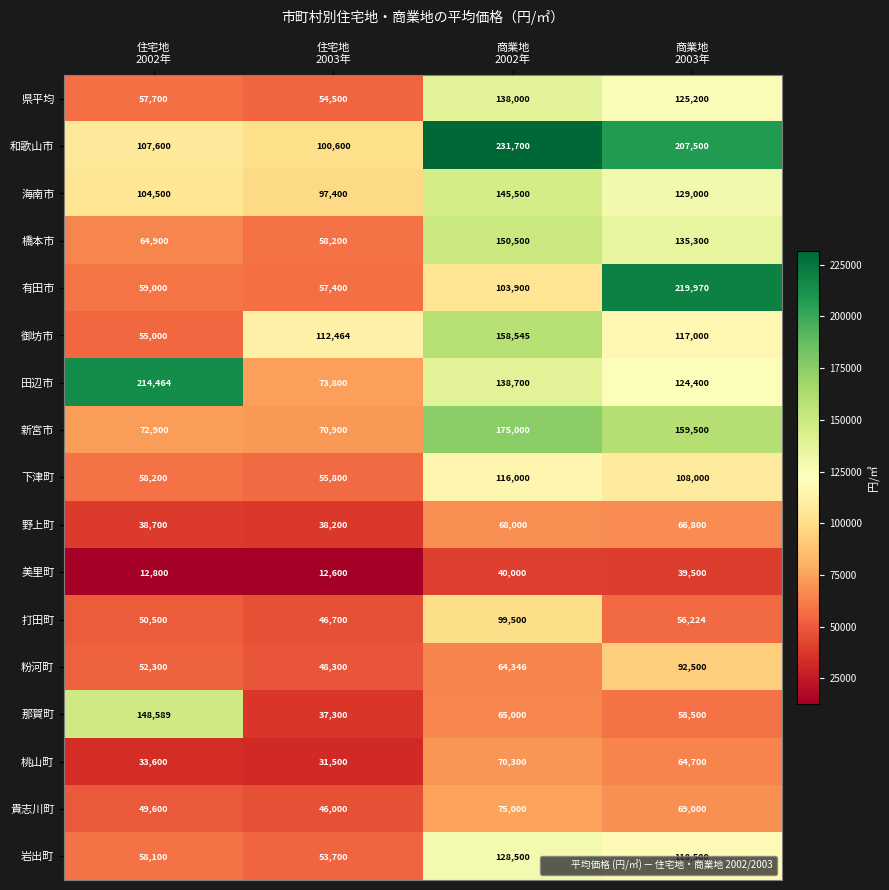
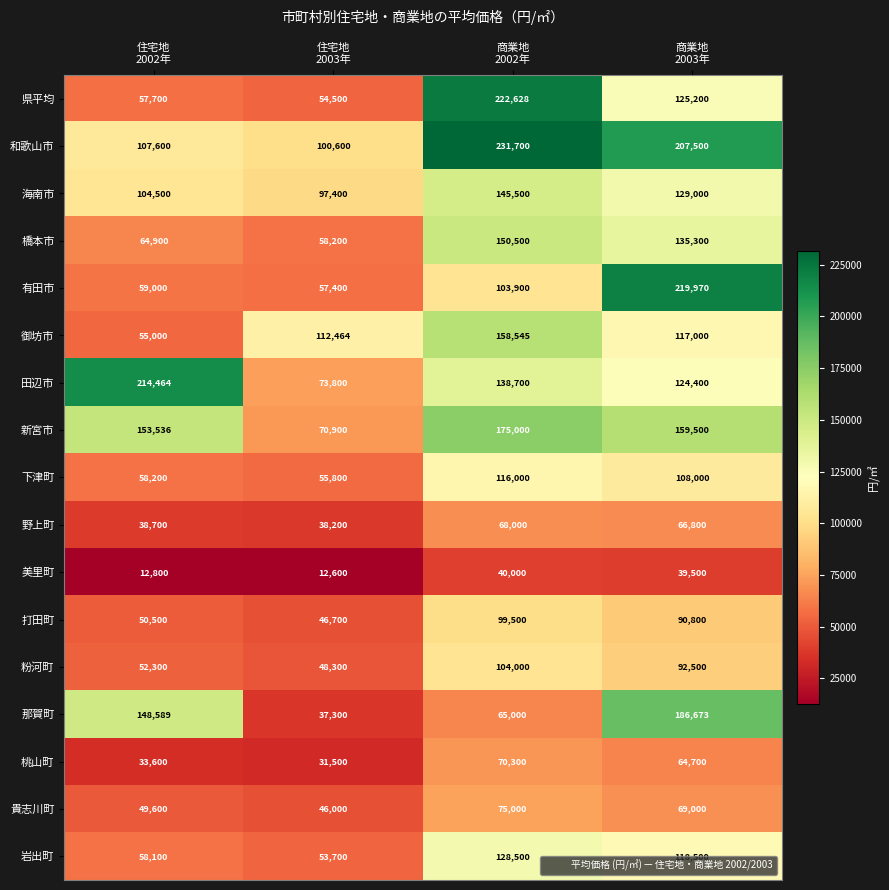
  {
    "県平均": {
      "住宅地 2002年": "57,700",
      "住宅地 2003年": "54,500",
-     "商業地 2002年": "138,000",
+     "商業地 2002年": "222,628",
      "商業地 2003年": "125,200"
    },
    "和歌山市": {
      "住宅地 2002年": "107,600",
      "住宅地 2003年": "100,600",
      "商業地 2002年": "231,700",
      "商業地 2003年": "207,500"
    },
    "海南市": {
      "住宅地 2002年": "104,500",
      "住宅地 2003年": "97,400",
      "商業地 2002年": "145,500",
      "商業地 2003年": "129,000"
    },
    "橋本市": {
      "住宅地 2002年": "64,900",
      "住宅地 2003年": "58,200",
      "商業地 2002年": "150,500",
      "商業地 2003年": "135,300"
    },
    "有田市": {
      "住宅地 2002年": "59,000",
      "住宅地 2003年": "57,400",
      "商業地 2002年": "103,900",
      "商業地 2003年": "219,970"
    },
    "御坊市": {
      "住宅地 2002年": "55,000",
      "住宅地 2003年": "112,464",
      "商業地 2002年": "158,545",
      "商業地 2003年": "117,000"
    },
    "田辺市": {
      "住宅地 2002年": "214,464",
      "住宅地 2003年": "73,800",
      "商業地 2002年": "138,700",
      "商業地 2003年": "124,400"
    },
    "新宮市": {
-     "住宅地 2002年": "72,900",
+     "住宅地 2002年": "153,536",
      "住宅地 2003年": "70,900",
      "商業地 2002年": "175,000",
      "商業地 2003年": "159,500"
    },
    "下津町": {
      "住宅地 2002年": "58,200",
      "住宅地 2003年": "55,800",
      "商業地 2002年": "116,000",
      "商業地 2003年": "108,000"
    },
    "野上町": {
      "住宅地 2002年": "38,700",
      "住宅地 2003年": "38,200",
      "商業地 2002年": "68,000",
      "商業地 2003年": "66,800"
    },
    "美里町": {
      "住宅地 2002年": "12,800",
      "住宅地 2003年": "12,600",
      "商業地 2002年": "40,000",
      "商業地 2003年": "39,500"
    },
    "打田町": {
      "住宅地 2002年": "50,500",
      "住宅地 2003年": "46,700",
      "商業地 2002年": "99,500",
-     "商業地 2003年": "56,224"
+     "商業地 2003年": "90,800"
    },
    "粉河町": {
      "住宅地 2002年": "52,300",
      "住宅地 2003年": "48,300",
-     "商業地 2002年": "64,346",
+     "商業地 2002年": "104,000",
      "商業地 2003年": "92,500"
    },
    "那賀町": {
      "住宅地 2002年": "148,589",
      "住宅地 2003年": "37,300",
      "商業地 2002年": "65,000",
-     "商業地 2003年": "58,500"
+     "商業地 2003年": "186,673"
    },
    "桃山町": {
      "住宅地 2002年": "33,600",
      "住宅地 2003年": "31,500",
      "商業地 2002年": "70,300",
      "商業地 2003年": "64,700"
    },
    "貴志川町": {
      "住宅地 2002年": "49,600",
      "住宅地 2003年": "46,000",
      "商業地 2002年": "75,000",
      "商業地 2003年": "69,000"
    },
    "岩出町": {
      "住宅地 2002年": "58,100",
      "住宅地 2003年": "53,700",
      "商業地 2002年": "128,500"
    }
  }
